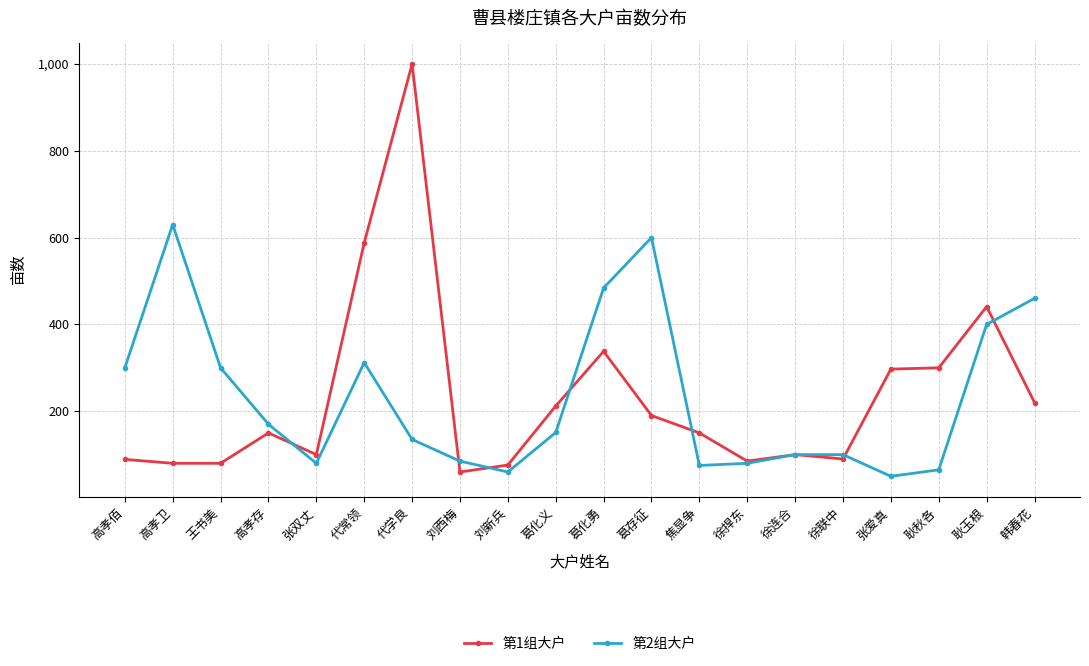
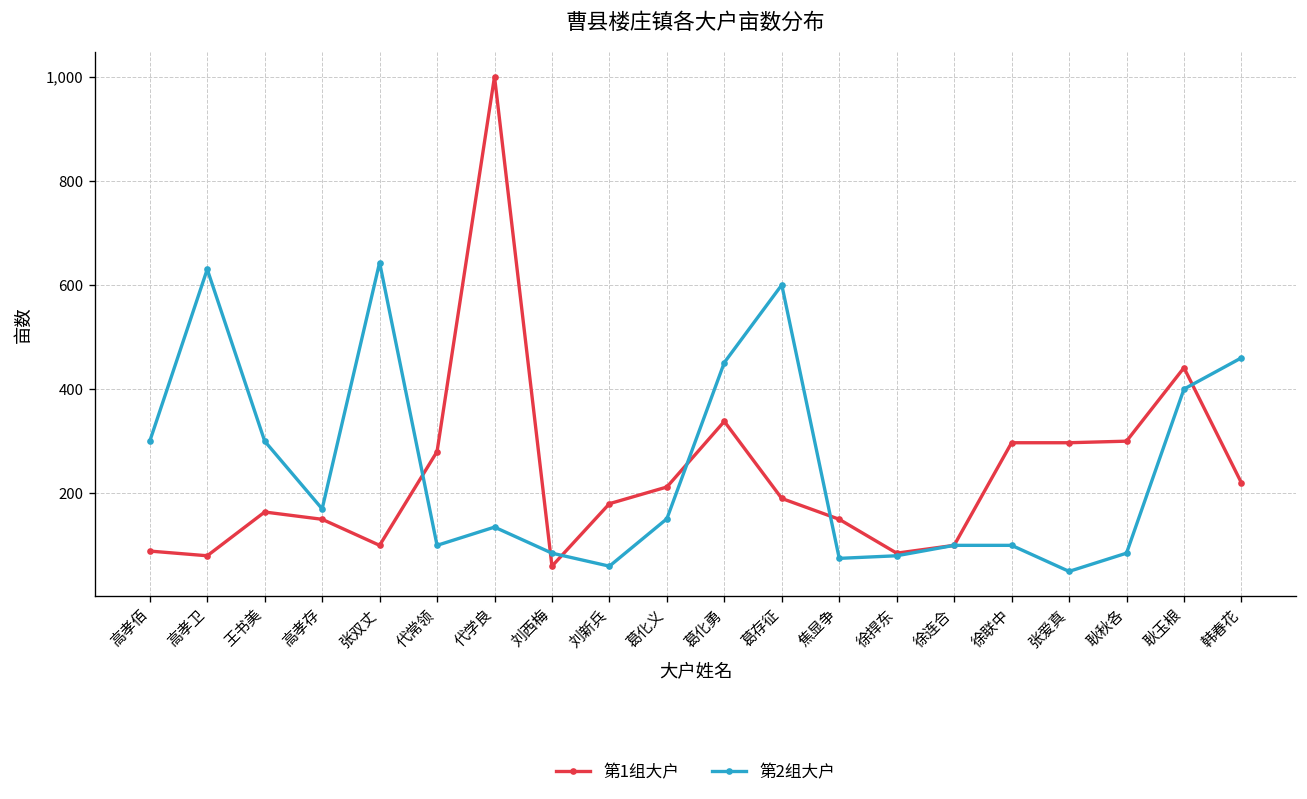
  {
    "第1组大户": {
      "高孝佰": "90",
      "高孝卫": "80",
-     "王书美": "80",
+     "王书美": "160",
      "高孝存": "150",
      "张双丈": "100",
-     "代常领": "590",
+     "代常领": "280",
      "代学良": "1,000",
      "刘西梅": "60",
-     "刘新兵": "80",
+     "刘新兵": "180",
      "葛化义": "210",
      "葛化勇": "340",
      "葛存征": "190",
      "焦显争": "150",
-     "徐联中": "90",
+     "徐联中": "300",
      "张爱真": "300",
      "耿秋各": "300",
      "耿玉根": "440",
      "韩春花": "220"
    },
    "第2组大户": {
      "高孝佰": "300",
      "高孝卫": "630",
      "王书美": "300",
      "高孝存": "170",
-     "张双丈": "80",
-     "代常领": "310",
+     "张双丈": "640",
+     "代常领": "100",
      "代学良": "140",
      "刘西梅": "90",
      "刘新兵": "60",
      "葛化义": "150",
-     "葛化勇": "480",
+     "葛化勇": "450",
      "葛存征": "600",
      "焦显争": "80",
      "徐联中": "100",
      "张爱真": "50",
-     "耿秋各": "70",
+     "耿秋各": "90",
      "耿玉根": "400",
      "韩春花": "460"
    }
  }
